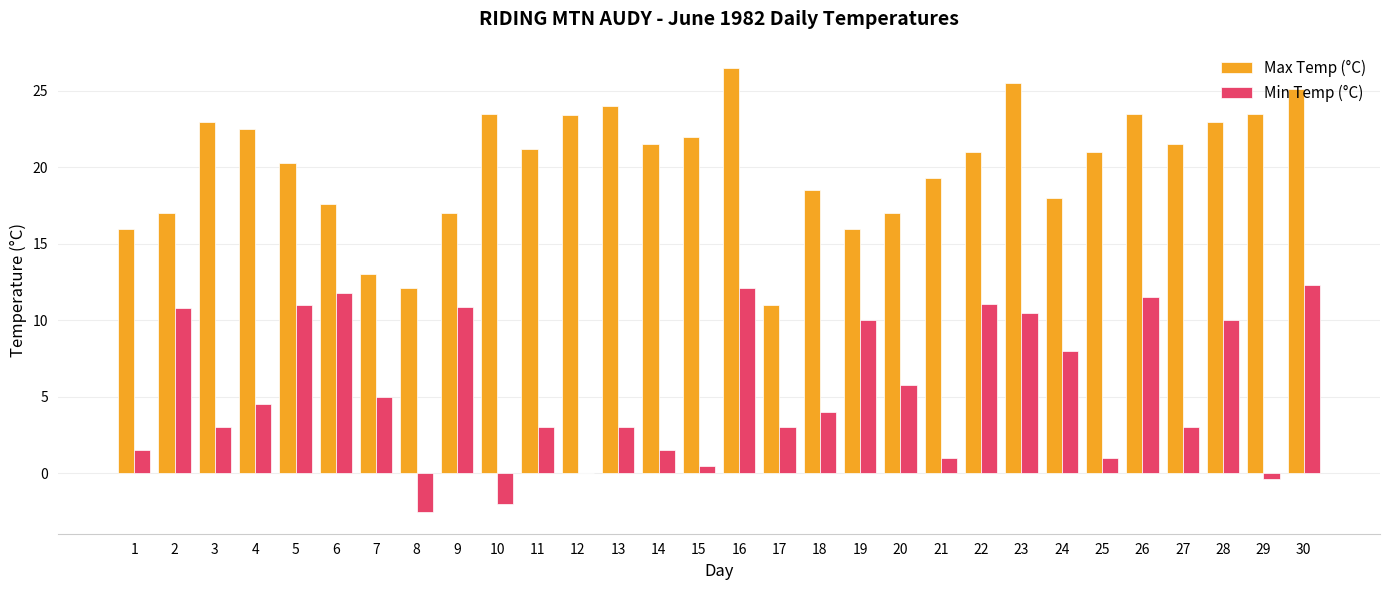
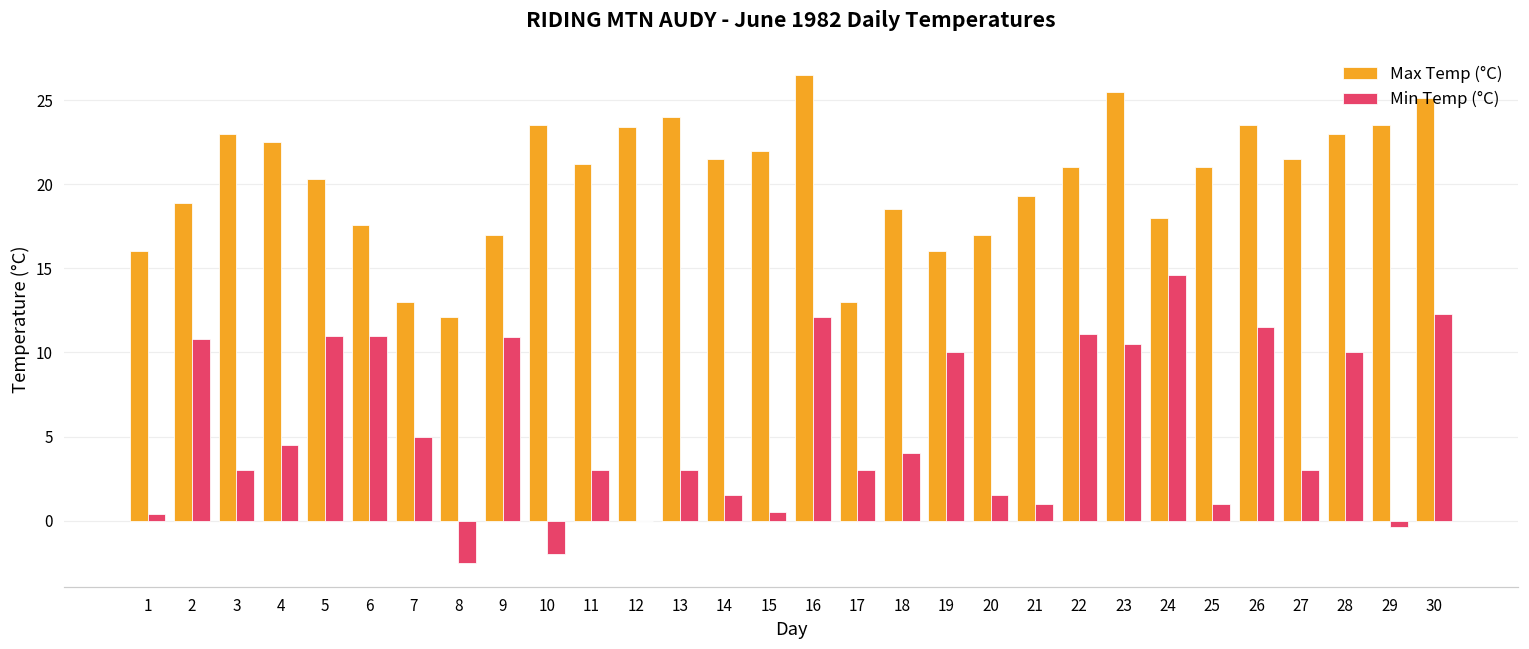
  {
    "Max Temp (°C)": {
      "1": 16.0,
-     "2": 17.0,
+     "2": 18.9,
      "3": 23.0,
      "4": 22.5,
      "5": 20.3,
      "6": 17.6,
      "7": 13.0,
      "8": 12.1,
      "9": 17.0,
      "10": 23.5,
      "11": 21.2,
      "12": 23.4,
      "13": 24.0,
      "14": 21.5,
      "15": 22.0,
      "16": 26.5,
-     "17": 11,
+     "17": 13,
      "18": 18.5,
      "19": 16.0,
      "20": 17.0,
      "21": 19.3,
      "22": 21.0,
      "23": 25.5,
      "24": 18.0,
      "25": 21.0,
      "26": 23.5,
      "27": 21.5,
      "28": 23.0,
      "29": 23.5,
      "30": 25.1
    },
    "Min Temp (°C)": {
-     "1": 1.5,
+     "1": 0.4,
      "2": 10.8,
      "3": 3.0,
      "4": 4.5,
      "5": 11.0,
-     "6": 11.8,
+     "6": 11.0,
      "7": 5.0,
      "8": -2.5,
      "9": 10.9,
      "10": -2.0,
      "11": 3.0,
      "12": 0.0,
      "13": 3.0,
      "14": 1.5,
      "15": 0.5,
      "16": 12.1,
      "17": 3.0,
      "18": 4.0,
      "19": 10.0,
-     "20": 5.8,
+     "20": 1.5,
      "21": 1.0,
      "22": 11.1,
      "23": 10.5,
-     "24": 8.0,
+     "24": 14.6,
      "25": 1.0,
      "26": 11.5,
      "27": 3.0,
      "28": 10.0,
      "29": -0.4,
      "30": 12.3
    }
  }
